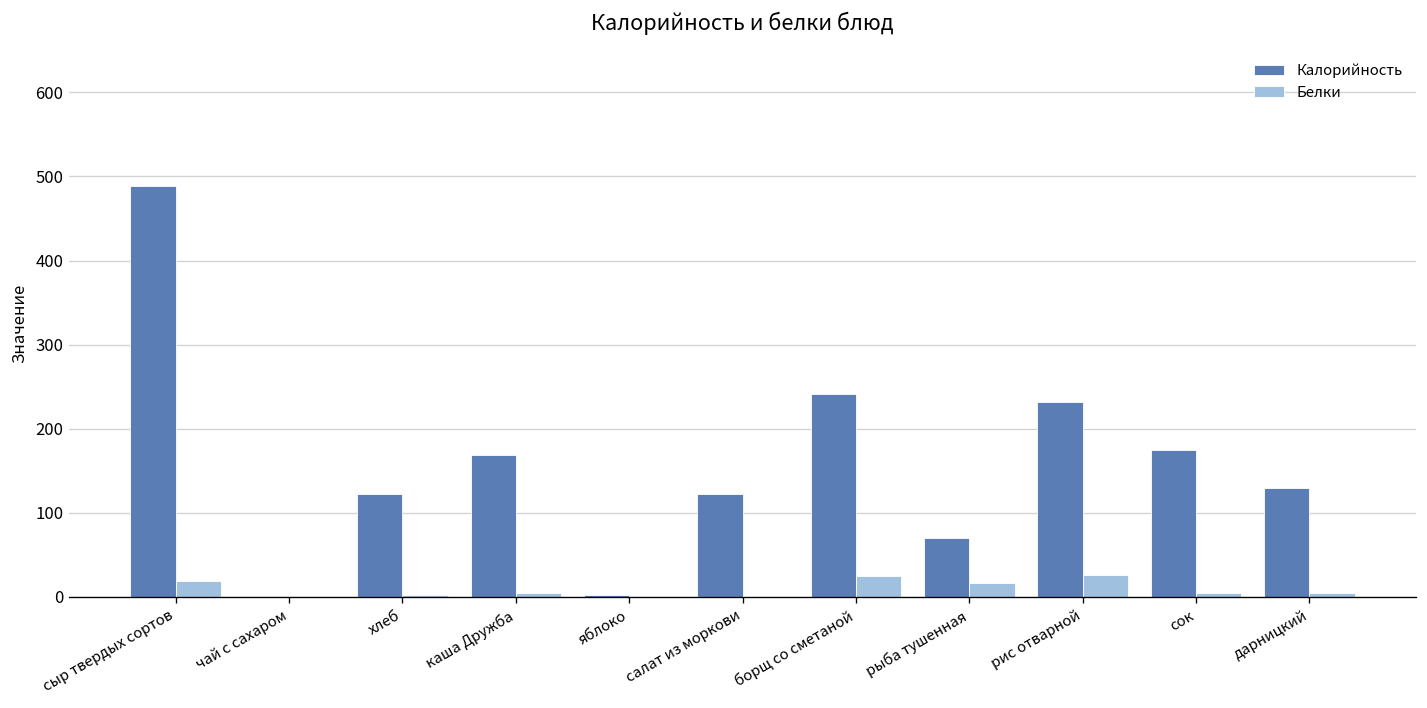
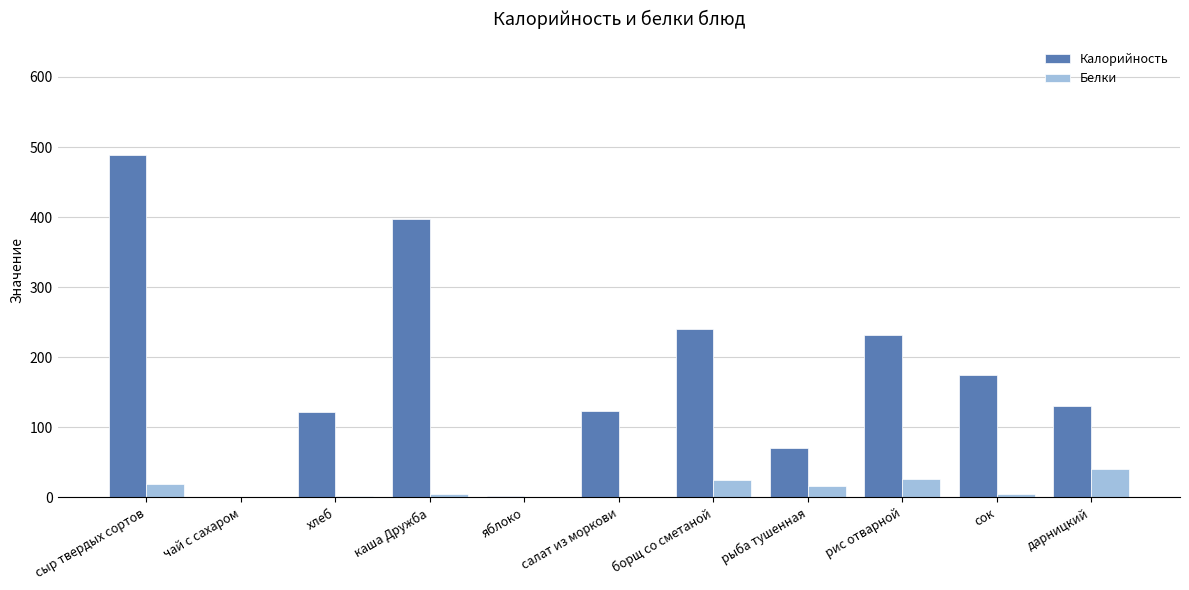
  {
    "Калорийность": {
      "сыр твердых сортов": 490,
      "хлеб": 120,
-     "каша Дружба": 170,
+     "каша Дружба": 400,
      "салат из моркови": 120,
      "борщ со сметаной": 240,
      "рыба тушенная": 70,
      "рис отварной": 230,
      "сок": 180,
      "дарницкий": 130
    },
    "Белки": {
      "сыр твердых сортов": 20,
      "чай с сахаром": 0,
      "каша Дружба": 10,
      "борщ со сметаной": 30,
      "рыба тушенная": 20,
      "рис отварной": 30,
      "сок": 10,
-     "дарницкий": 10
+     "дарницкий": 40
    }
  }
